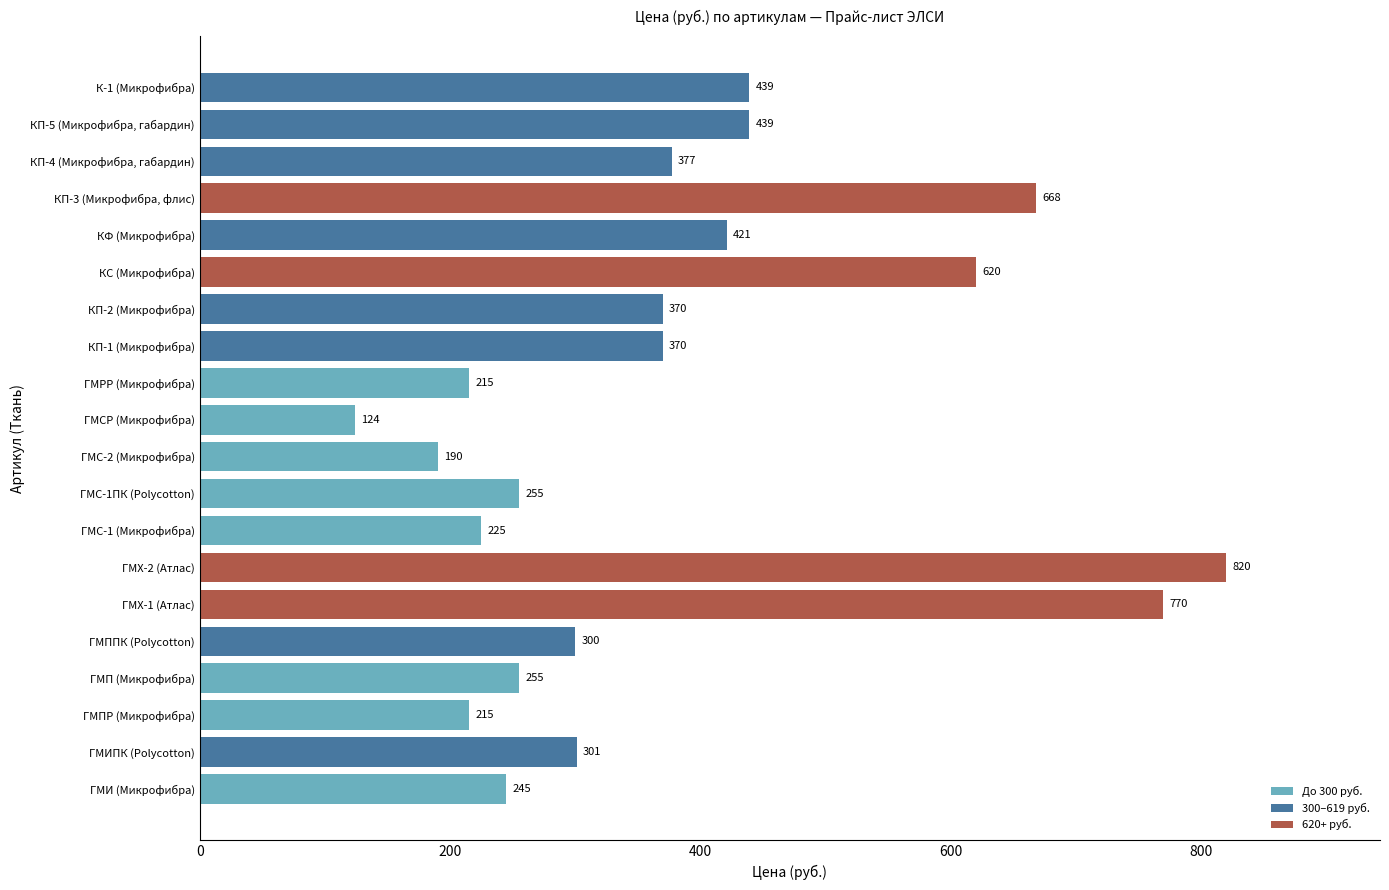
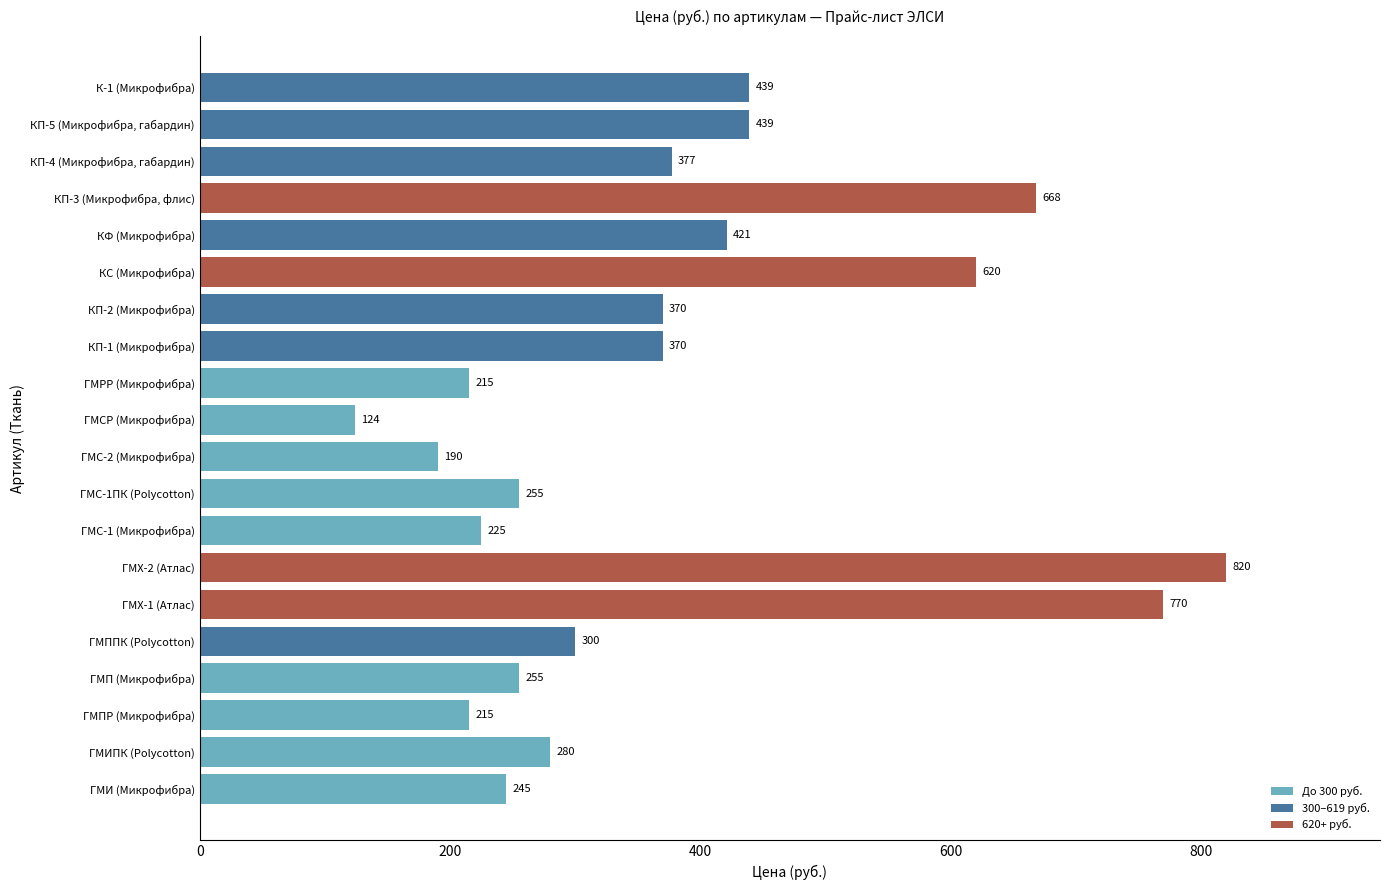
  {
    "К-1 (Микрофибра)": 439,
    "КП-5 (Микрофибра, габардин)": 439,
    "КП-4 (Микрофибра, габардин)": 377,
    "КП-3 (Микрофибра, флис)": 668,
    "КФ (Микрофибра)": 421,
    "КС (Микрофибра)": 620,
    "КП-2 (Микрофибра)": 370,
    "КП-1 (Микрофибра)": 370,
    "ГМРР (Микрофибра)": 215,
    "ГМСР (Микрофибра)": 124,
    "ГМС-2 (Микрофибра)": 190,
    "ГМС-1ПК (Polycotton)": 255,
    "ГМС-1 (Микрофибра)": 225,
    "ГМХ-2 (Атлас)": 820,
    "ГМХ-1 (Атлас)": 770,
    "ГМППК (Polycotton)": 300,
    "ГМП (Микрофибра)": 255,
    "ГМПР (Микрофибра)": 215,
-   "ГМИПК (Polycotton)": 301,
+   "ГМИПК (Polycotton)": 280,
    "ГМИ (Микрофибра)": 245
  }
